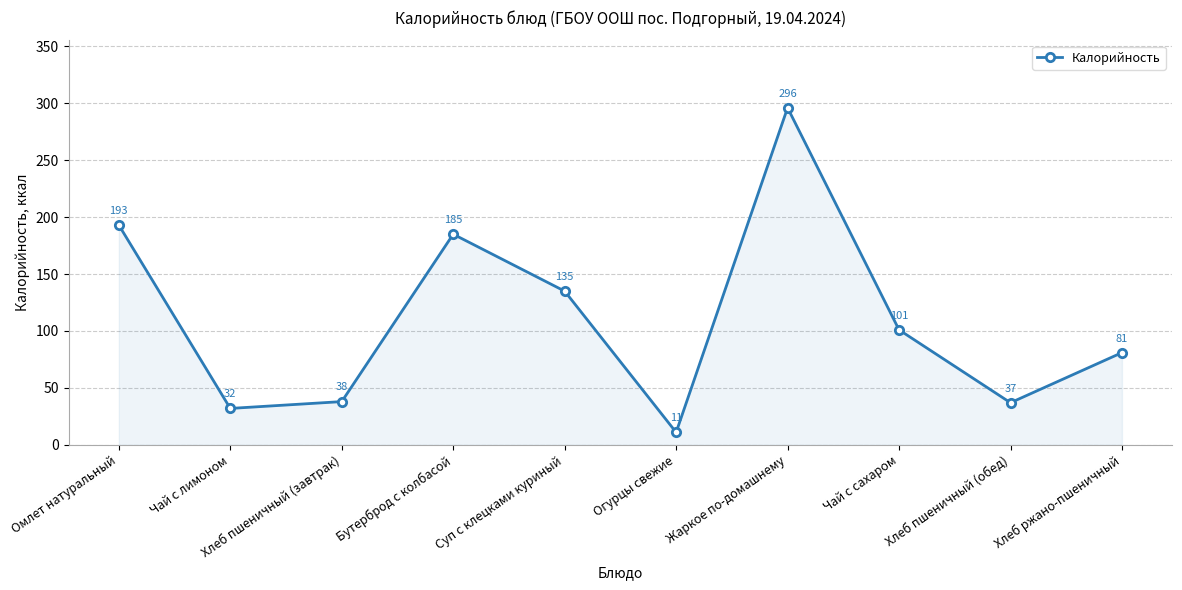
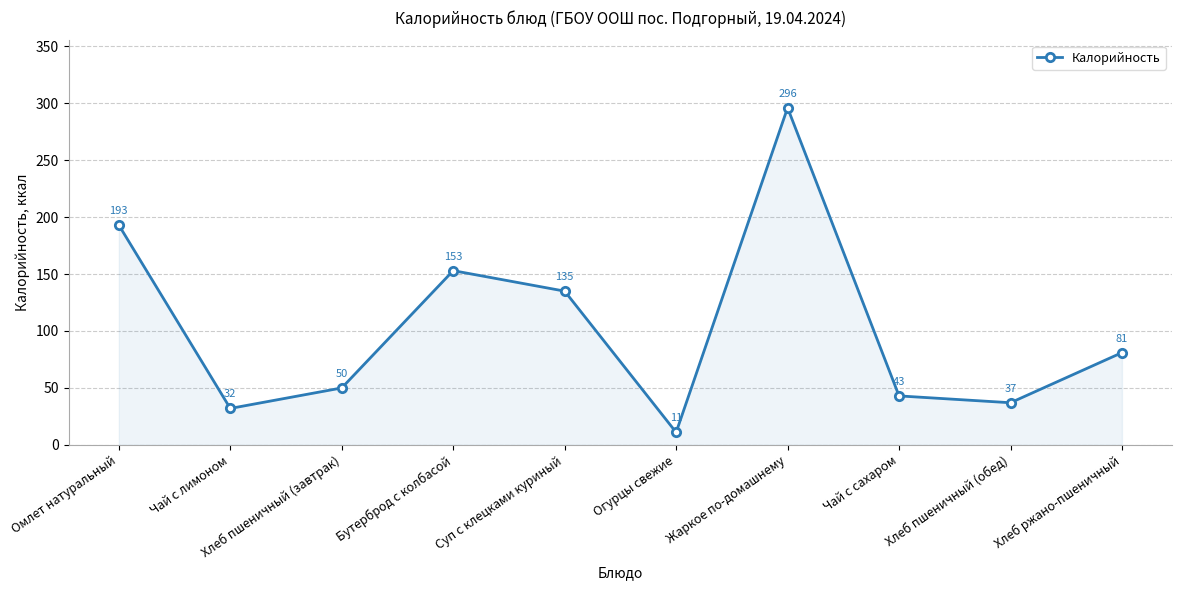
  {
    "Омлет натуральный": 193,
    "Чай с лимоном": 32,
-   "Хлеб пшеничный (завтрак)": 38,
-   "Бутерброд с колбасой": 185,
+   "Хлеб пшеничный (завтрак)": 50,
+   "Бутерброд с колбасой": 153,
    "Суп с клецками куриный": 135,
    "Огурцы свежие": 11,
    "Жаркое по-домашнему": 296,
-   "Чай с сахаром": 101,
+   "Чай с сахаром": 43,
    "Хлеб пшеничный (обед)": 37,
    "Хлеб ржано-пшеничный": 81
  }
